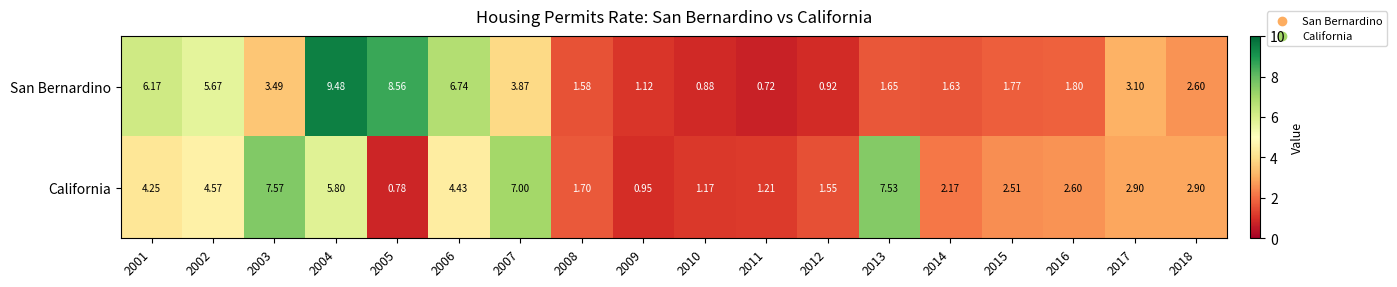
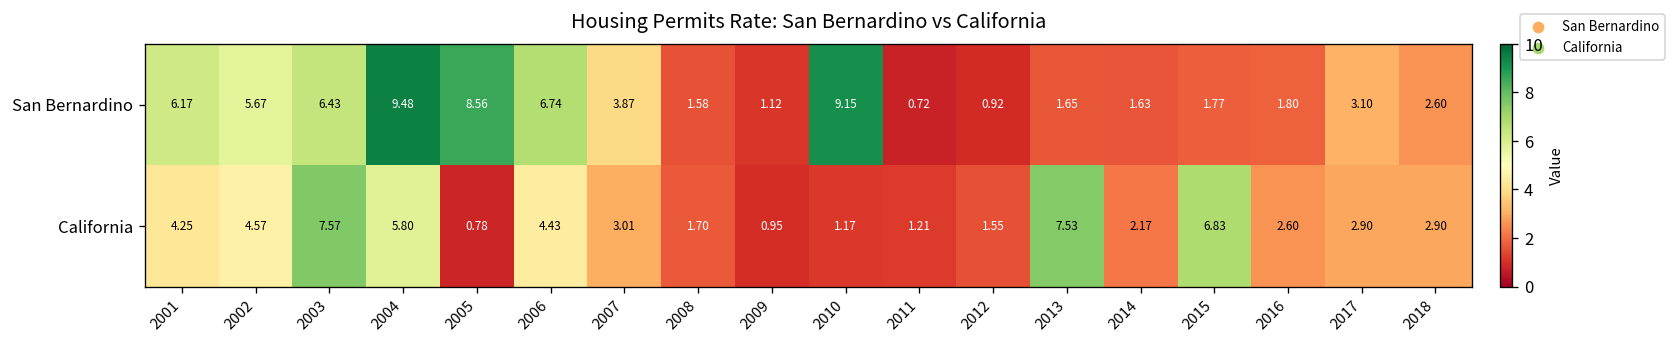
  {
    "San Bernardino": {
      "2001": 6.17,
      "2002": 5.67,
-     "2003": 3.49,
+     "2003": 6.43,
      "2004": 9.48,
      "2005": 8.56,
      "2006": 6.74,
      "2007": 3.87,
      "2008": 1.58,
      "2009": 1.12,
-     "2010": 0.88,
+     "2010": 9.15,
      "2011": 0.72,
      "2012": 0.92,
      "2013": 1.65,
      "2014": 1.63,
      "2015": 1.77,
      "2016": 1.80,
      "2017": 3.10,
      "2018": 2.60
    },
    "California": {
      "2001": 4.25,
      "2002": 4.57,
      "2003": 7.57,
      "2004": 5.80,
      "2005": 0.78,
      "2006": 4.43,
-     "2007": 7.00,
+     "2007": 3.01,
      "2008": 1.70,
      "2009": 0.95,
      "2010": 1.17,
      "2011": 1.21,
      "2012": 1.55,
      "2013": 7.53,
      "2014": 2.17,
-     "2015": 2.51,
+     "2015": 6.83,
      "2016": 2.60,
      "2017": 2.90,
      "2018": 2.90
    }
  }
